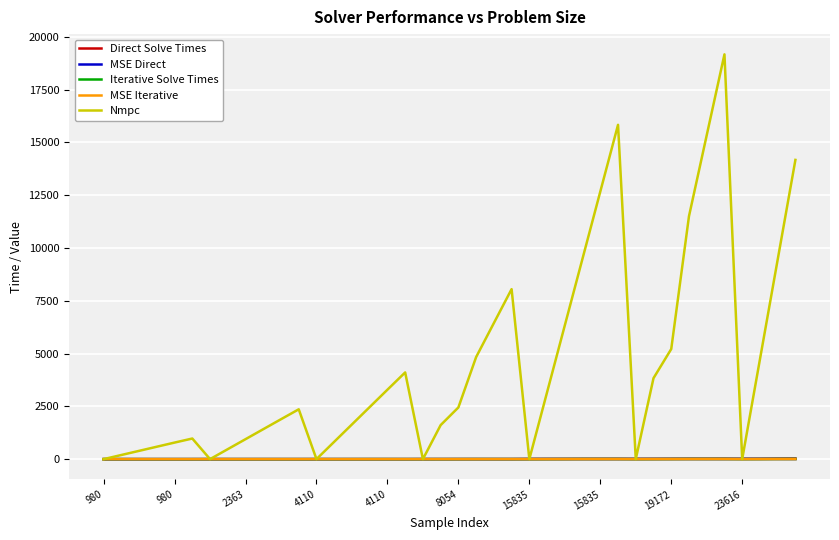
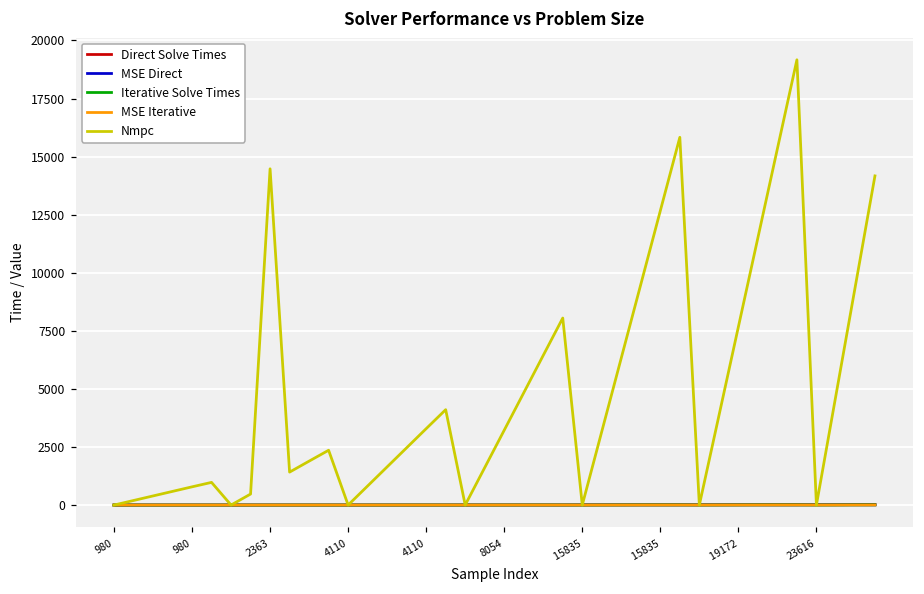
  {
    "MSE Iterative": {
      "2363": 0,
      "8054": 0,
      "19172": 0
    },
    "Nmpc": {
-     "2363": 900,
-     "8054": 2400,
-     "19172": 5200
+     "2363": 14500,
+     "8054": 3200,
+     "19172": 7700
    }
  }
